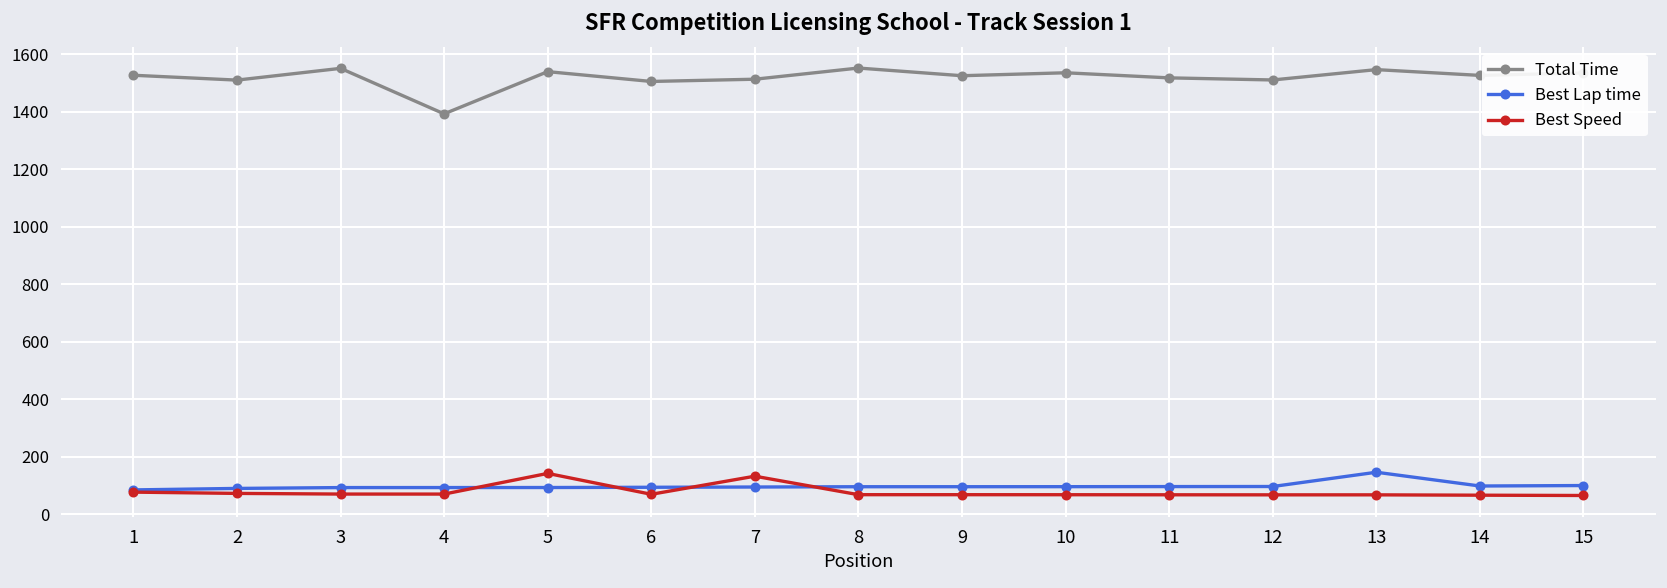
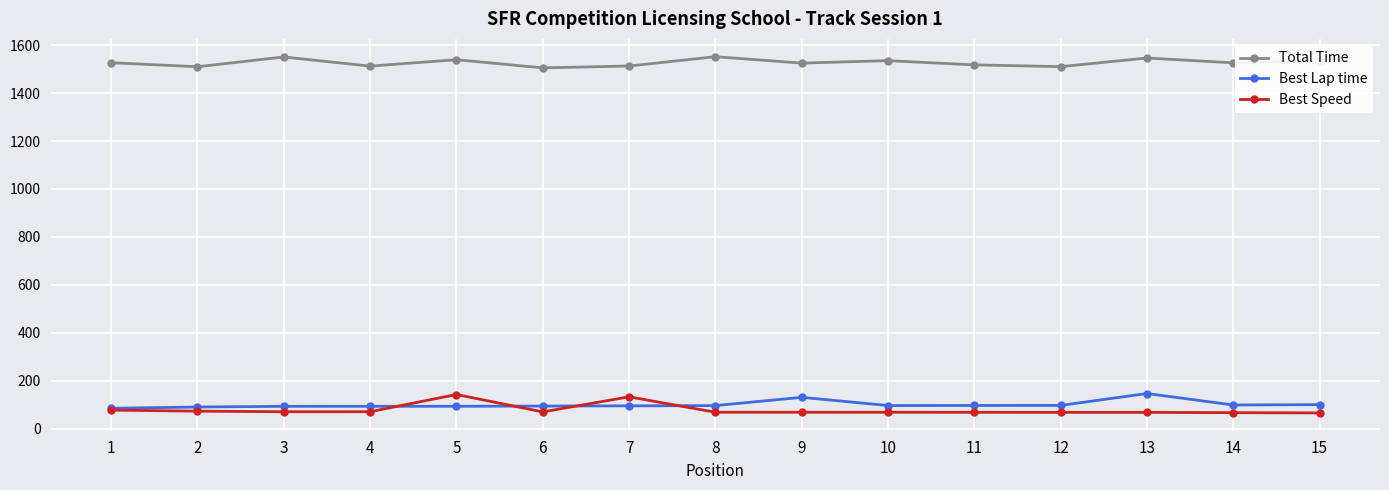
  {
    "Total Time": {
      "1": 1530,
      "2": 1510,
      "3": 1550,
-     "4": 1390,
+     "4": 1510,
      "5": 1540,
      "6": 1510,
      "7": 1510,
      "8": 1550,
      "9": 1530,
      "10": 1540,
      "11": 1520,
      "12": 1510,
      "13": 1550,
      "14": 1530
    },
    "Best Lap time": {
      "2": 90,
      "3": 90,
      "4": 90,
      "5": 90,
      "6": 90,
      "7": 90,
      "8": 100,
-     "9": 100,
+     "9": 130,
      "10": 100,
      "11": 100,
      "12": 100,
      "13": 150,
      "14": 100,
      "15": 100
    },
    "Best Speed": {
      "2": 70,
      "3": 70,
      "4": 70,
      "5": 140,
      "6": 70,
      "7": 130,
      "8": 70,
      "9": 70,
      "10": 70,
      "11": 70,
      "12": 70,
      "13": 70,
      "14": 70,
      "15": 70
    }
  }
